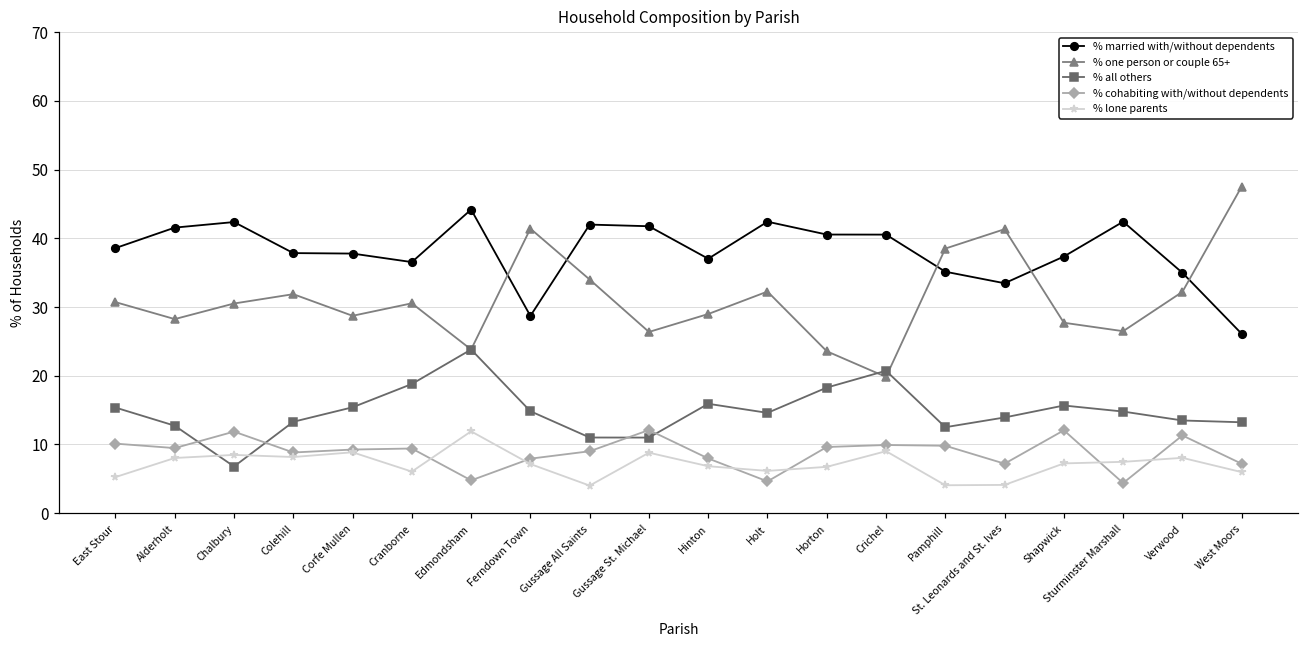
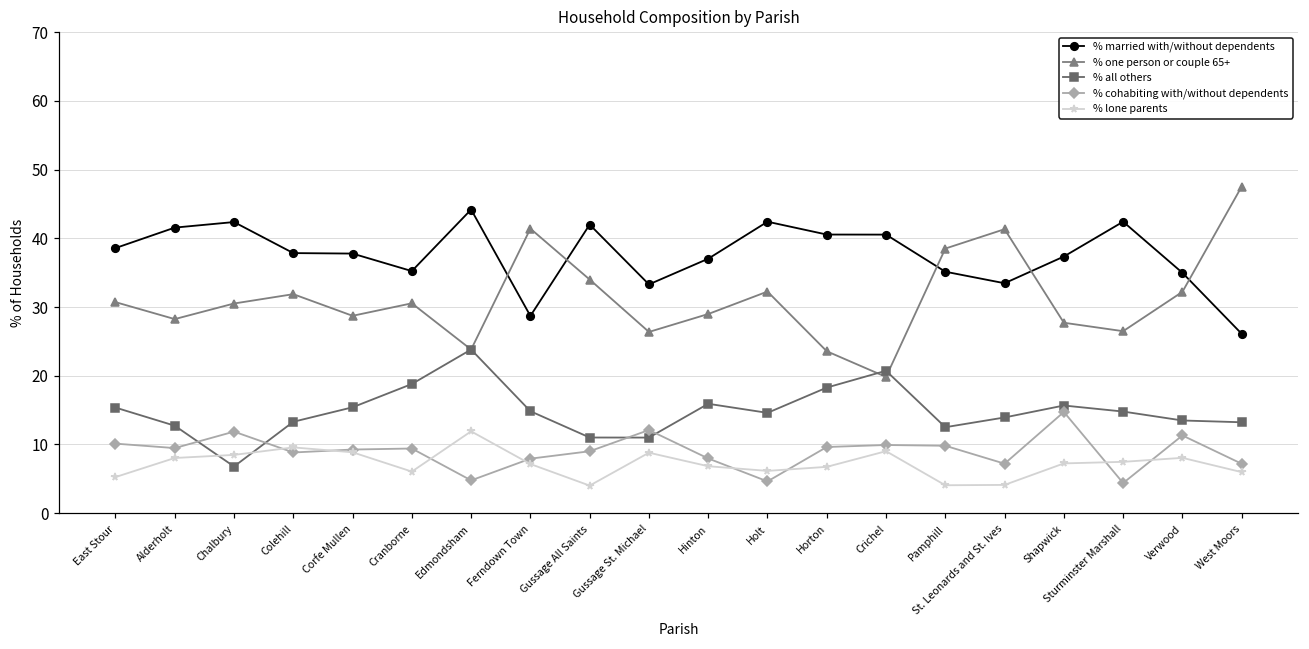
  {
    "% married with/without dependents": {
      "East Stour": 39,
      "Alderholt": 42,
      "Chalbury": 42,
      "Colehill": 38,
      "Corfe Mullen": 38,
-     "Cranborne": 37,
+     "Cranborne": 35,
      "Edmondsham": 44,
      "Ferndown Town": 29,
      "Gussage All Saints": 42,
-     "Gussage St. Michael": 42,
+     "Gussage St. Michael": 33,
      "Hinton": 37,
      "Holt": 42,
      "Horton": 41,
      "Crichel": 41,
      "Pamphill": 35,
      "St. Leonards and St. Ives": 33,
      "Shapwick": 37,
      "Sturminster Marshall": 42,
      "Verwood": 35,
      "West Moors": 26
    },
    "% cohabiting with/without dependents": {
      "East Stour": 10,
      "Alderholt": 9,
      "Chalbury": 12,
      "Colehill": 9,
      "Cranborne": 9,
      "Edmondsham": 5,
      "Ferndown Town": 8,
      "Gussage All Saints": 9,
      "Gussage St. Michael": 12,
      "Hinton": 8,
      "Holt": 5,
      "Horton": 10,
      "Crichel": 10,
      "Pamphill": 10,
      "St. Leonards and St. Ives": 7,
-     "Shapwick": 12,
+     "Shapwick": 15,
      "Sturminster Marshall": 4,
      "Verwood": 11,
      "West Moors": 7
    },
    "% lone parents": {
      "East Stour": 5,
      "Alderholt": 8,
      "Chalbury": 8,
-     "Colehill": 8,
+     "Colehill": 10,
      "Cranborne": 6,
      "Edmondsham": 12,
      "Ferndown Town": 7,
      "Gussage All Saints": 4,
      "Gussage St. Michael": 9,
      "Hinton": 7,
      "Holt": 6,
      "Horton": 7,
      "Crichel": 9,
      "Pamphill": 4,
      "St. Leonards and St. Ives": 4,
      "Shapwick": 7,
      "Sturminster Marshall": 7,
      "Verwood": 8,
      "West Moors": 6
    }
  }
